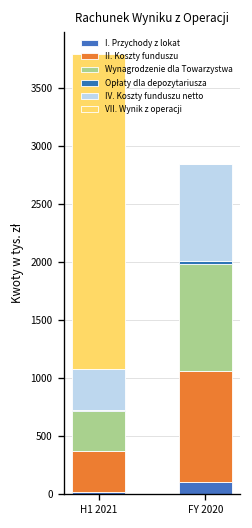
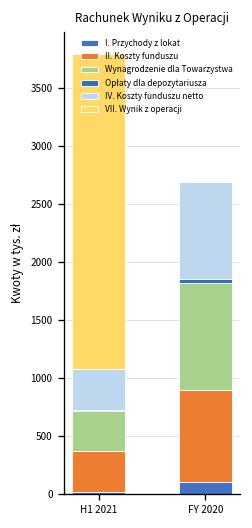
  {
    "II. Koszty funduszu": {
      "H1 2021": 400,
-     "FY 2020": 1000
+     "FY 2020": 800
    },
    "Wynagrodzenie dla Towarzystwa": {
      "H1 2021": 300,
      "FY 2020": 900
    },
    "IV. Koszty funduszu netto": {
      "H1 2021": 400,
      "FY 2020": 800
    },
    "VII. Wynik z operacji": {
      "H1 2021": 2700,
      "FY 2020": 0
    }
  }
